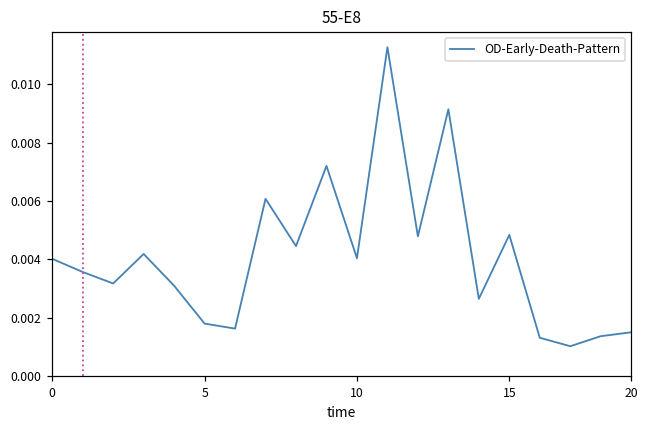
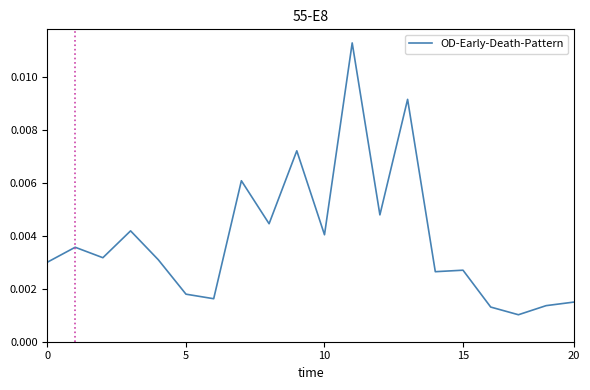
  {
-   "0": 0.0040,
+   "0": 0.0030,
    "5": 0.0018,
    "10": 0.0040,
-   "15": 0.0048,
+   "15": 0.0027,
    "20": 0.0015
  }
